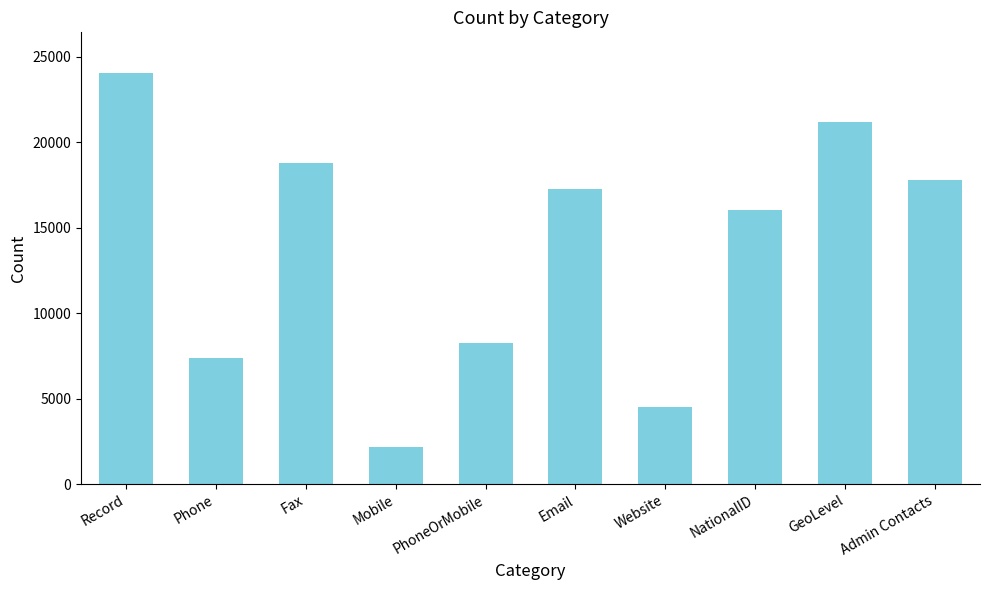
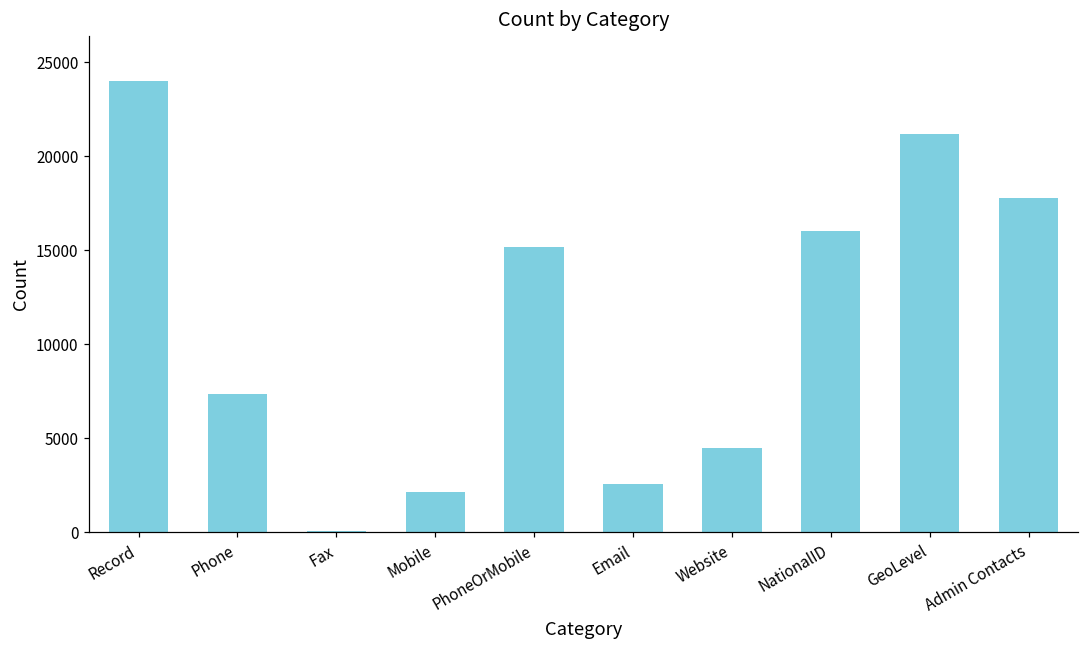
  {
    "Record": 24000,
    "Phone": 7400,
-   "Fax": 18800,
+   "Fax": 100,
    "Mobile": 2100,
-   "PhoneOrMobile": 8300,
-   "Email": 17300,
+   "PhoneOrMobile": 15200,
+   "Email": 2600,
    "Website": 4500,
    "NationalID": 16000,
    "GeoLevel": 21200,
    "Admin Contacts": 17800
  }
